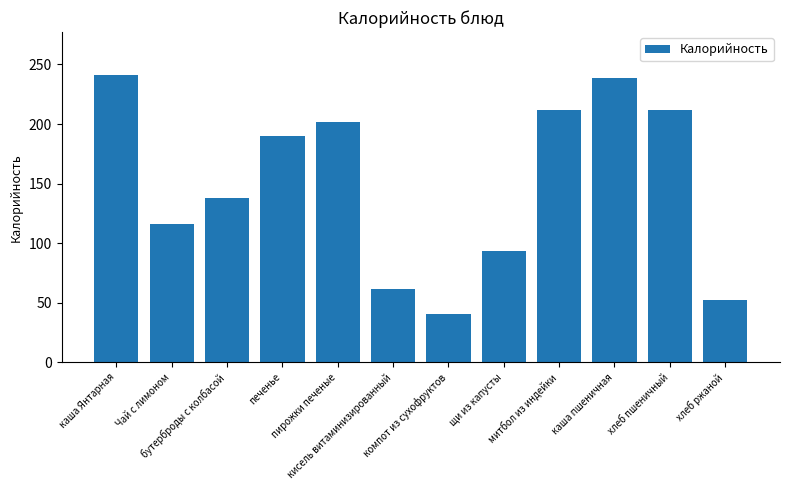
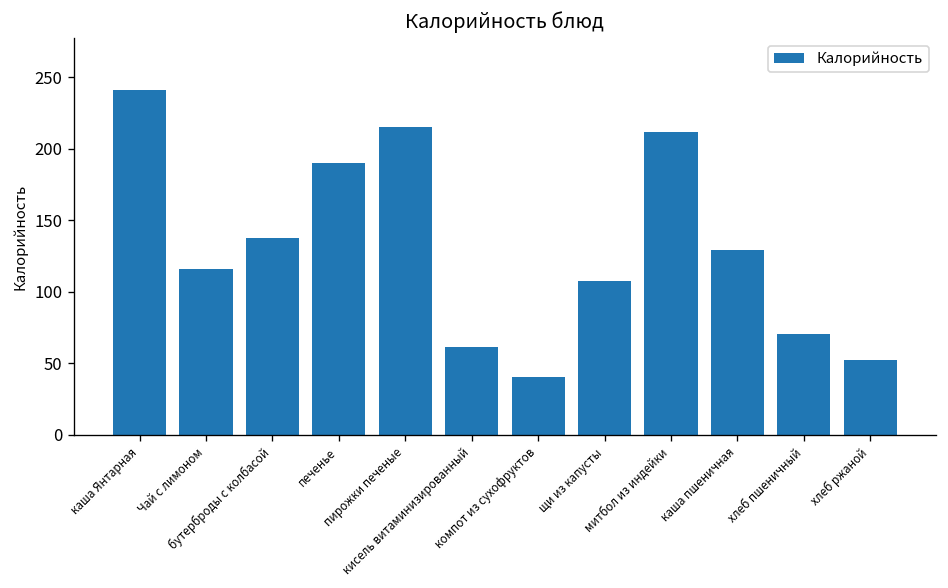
  {
    "каша Янтарная": 241,
    "Чай с лимоном": 116,
    "бутерброды с колбасой": 138,
    "печенье": 190,
-   "пирожки печеные": 202,
+   "пирожки печеные": 215,
    "кисель витаминизированный": 62,
    "компот из сухофруктов": 40,
-   "щи из капусты": 93,
+   "щи из капусты": 107,
    "митбол из индейки": 212,
-   "каша пшеничная": 239,
-   "хлеб пшеничный": 212,
+   "каша пшеничная": 129,
+   "хлеб пшеничный": 71,
    "хлеб ржаной": 52
  }
